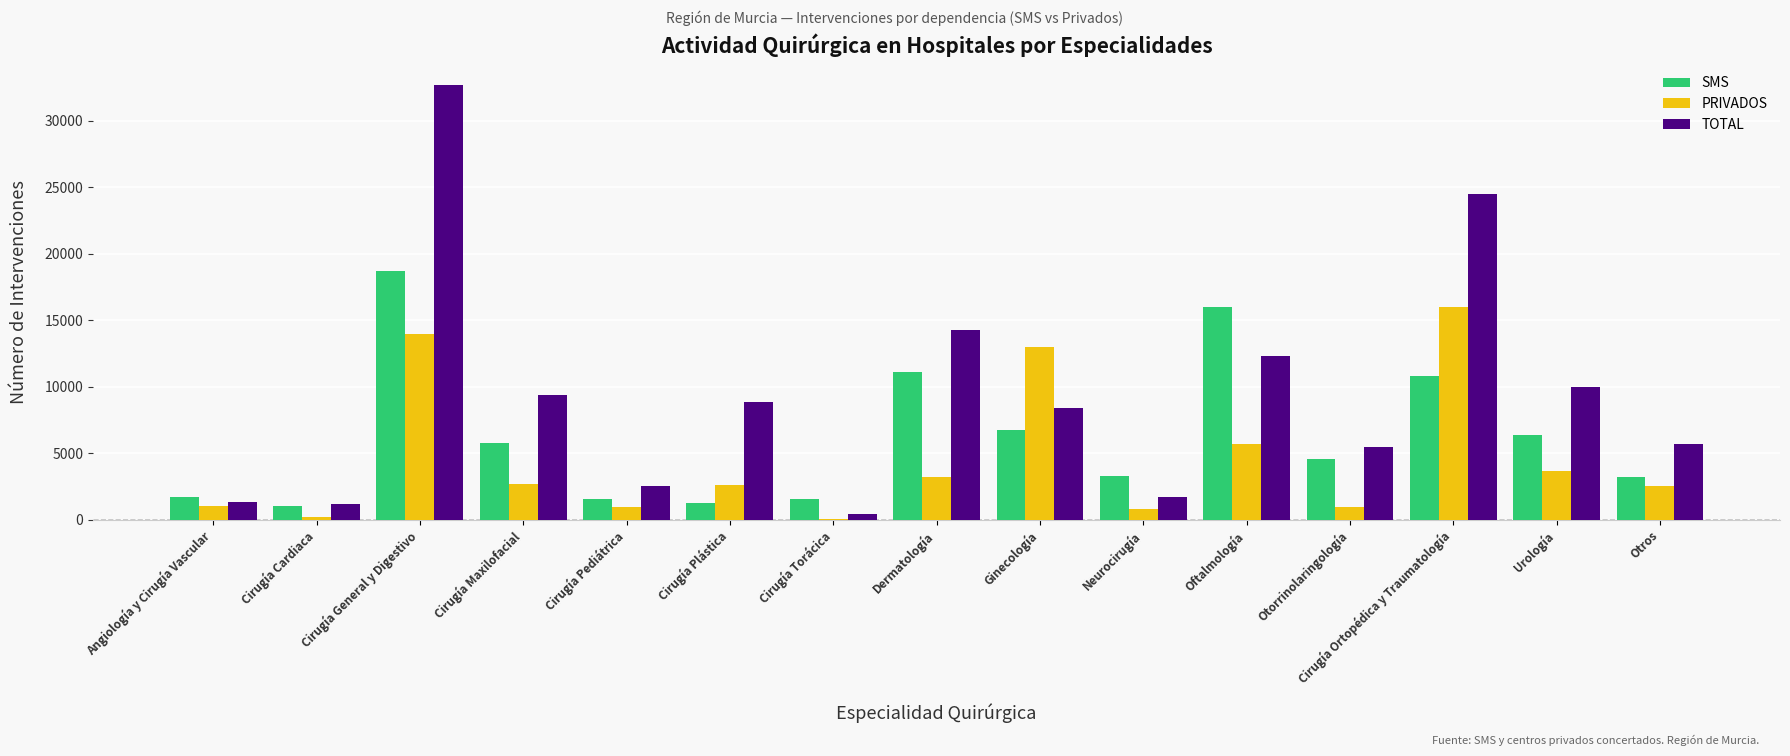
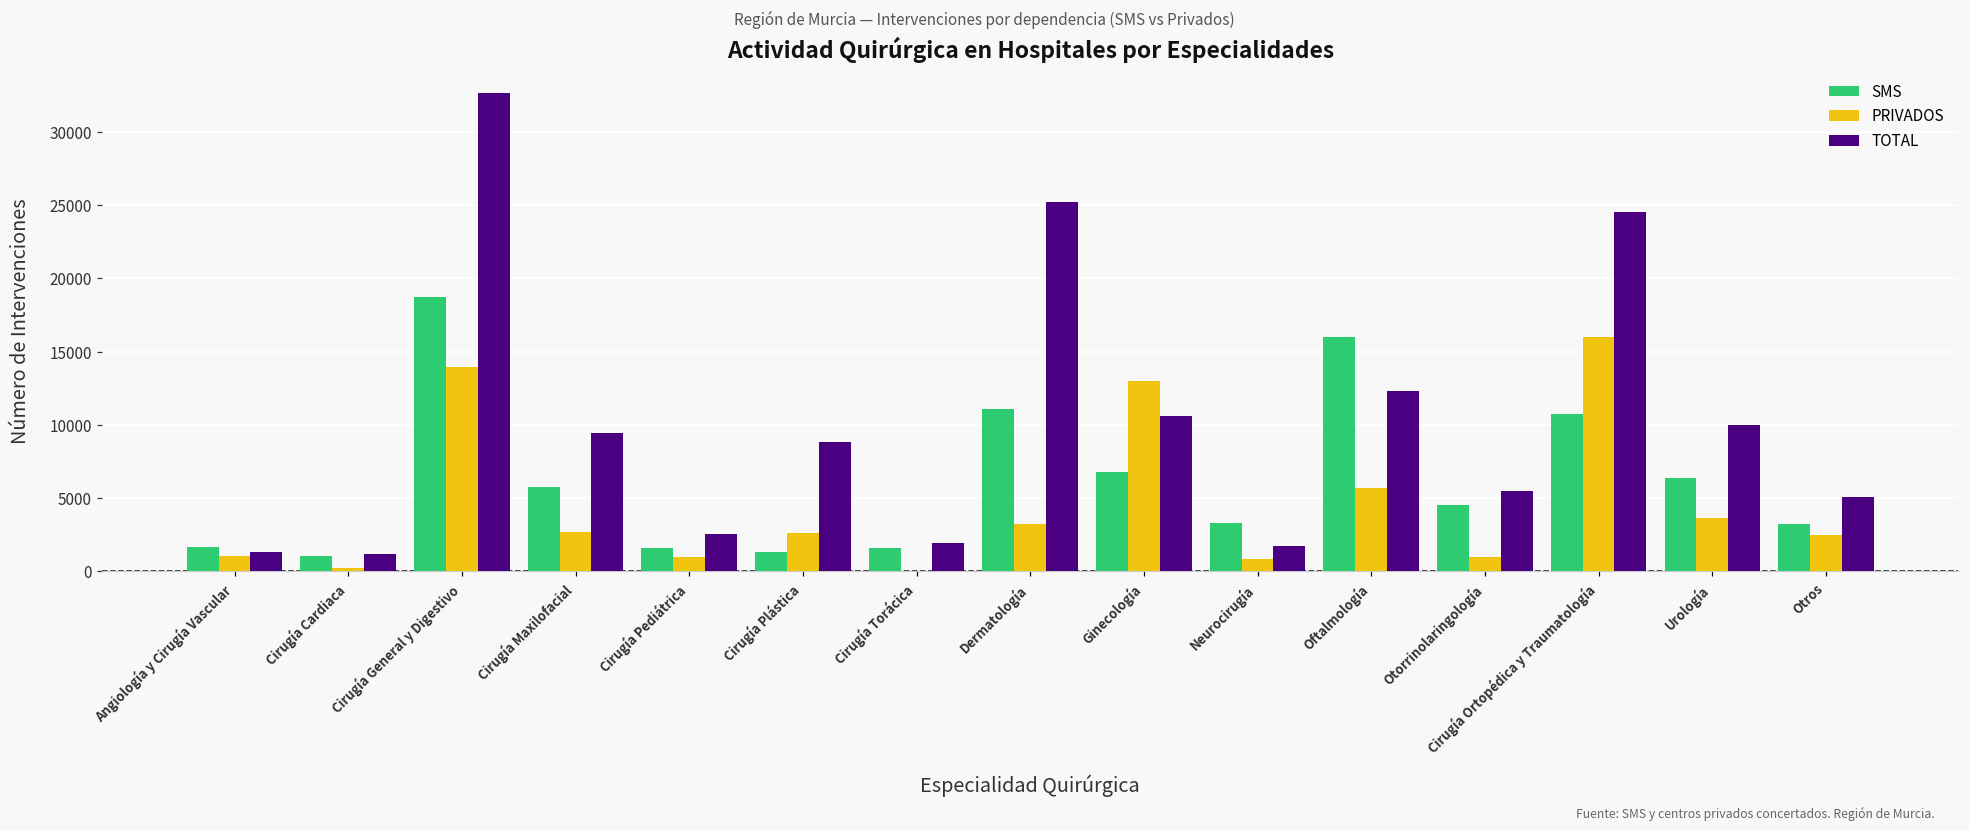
  {
    "SMS": {
      "Angiología y Cirugía Vascular": 1700,
      "Cirugía Cardiaca": 1000,
      "Cirugía General y Digestivo": 18700,
      "Cirugía Maxilofacial": 5800,
      "Cirugía Pediátrica": 1600,
      "Cirugía Plástica": 1300,
      "Cirugía Torácica": 1600,
      "Dermatología": 11100,
      "Ginecología": 6800,
      "Neurocirugía": 3300,
      "Oftalmología": 16000,
      "Otorrinolaringología": 4500,
      "Cirugía Ortopédica y Traumatología": 10800,
      "Urología": 6300,
      "Otros": 3200
    },
    "PRIVADOS": {
      "Angiología y Cirugía Vascular": 1100,
      "Cirugía General y Digestivo": 13900,
      "Cirugía Maxilofacial": 2700,
      "Cirugía Pediátrica": 1000,
      "Cirugía Plástica": 2600,
      "Dermatología": 3200,
      "Ginecología": 13000,
      "Neurocirugía": 800,
      "Oftalmología": 5700,
      "Otorrinolaringología": 900,
      "Cirugía Ortopédica y Traumatología": 16000,
      "Urología": 3600,
      "Otros": 2500
    },
    "TOTAL": {
      "Angiología y Cirugía Vascular": 1300,
      "Cirugía Cardiaca": 1200,
      "Cirugía General y Digestivo": 32600,
      "Cirugía Maxilofacial": 9400,
      "Cirugía Pediátrica": 2500,
      "Cirugía Plástica": 8800,
-     "Cirugía Torácica": 400,
-     "Dermatología": 14300,
-     "Ginecología": 8400,
+     "Cirugía Torácica": 1900,
+     "Dermatología": 25200,
+     "Ginecología": 10600,
      "Neurocirugía": 1700,
      "Oftalmología": 12300,
      "Otorrinolaringología": 5500,
      "Cirugía Ortopédica y Traumatología": 24500,
      "Urología": 10000,
-     "Otros": 5700
+     "Otros": 5000
    }
  }
